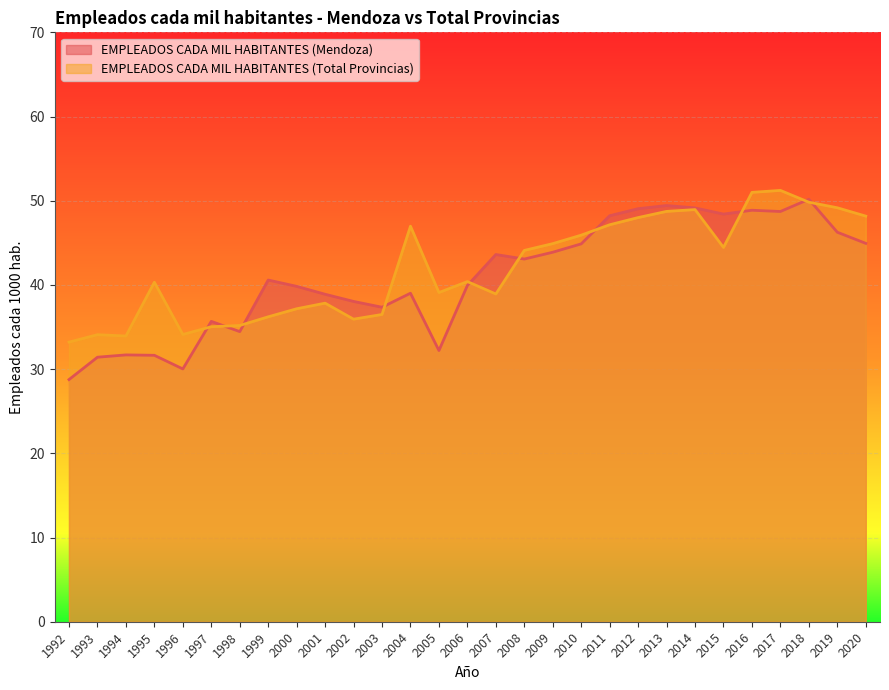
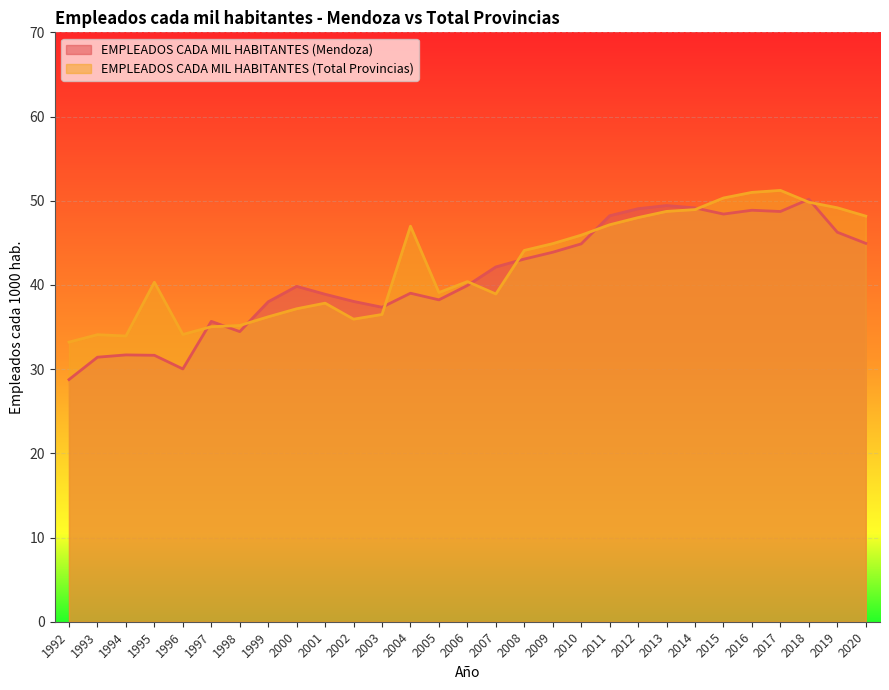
  {
    "EMPLEADOS CADA MIL HABITANTES (Mendoza)": {
      "1992": 29,
      "1993": 31,
      "1994": 32,
      "1995": 32,
      "1996": 30,
      "1997": 36,
      "1998": 34,
-     "1999": 41,
+     "1999": 38,
      "2000": 40,
      "2001": 39,
      "2002": 38,
      "2003": 37,
      "2004": 39,
-     "2005": 32,
+     "2005": 38,
      "2006": 40,
-     "2007": 44,
+     "2007": 42,
      "2008": 43,
      "2009": 44,
      "2010": 45,
      "2011": 48,
      "2012": 49,
      "2013": 49,
      "2015": 48,
      "2016": 49,
      "2017": 49,
      "2018": 50,
      "2019": 46,
      "2020": 45
    },
    "EMPLEADOS CADA MIL HABITANTES (Total Provincias)": {
      "1992": 33,
      "1993": 34,
      "1994": 34,
      "1995": 40,
      "1996": 34,
      "1997": 35,
      "1998": 35,
      "1999": 36,
      "2000": 37,
      "2001": 38,
      "2002": 36,
      "2003": 36,
      "2004": 47,
      "2005": 39,
      "2006": 40,
      "2007": 39,
      "2008": 44,
      "2009": 45,
      "2010": 46,
      "2011": 47,
      "2012": 48,
      "2013": 49,
-     "2015": 44,
+     "2015": 50,
      "2016": 51,
      "2017": 51,
      "2018": 50,
      "2019": 49,
      "2020": 48
    }
  }
